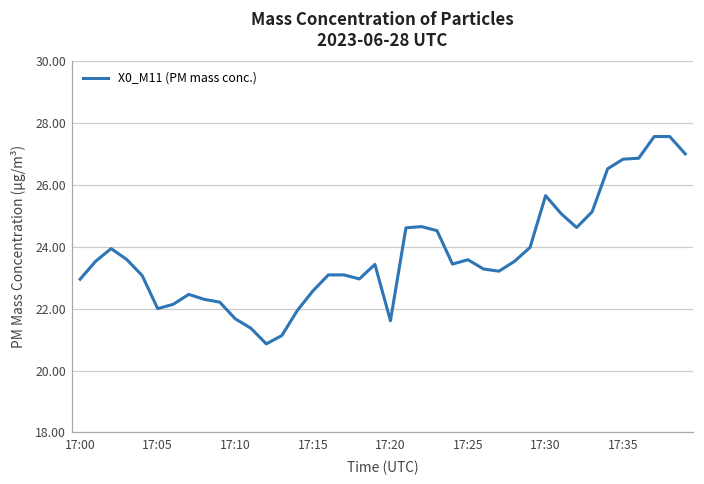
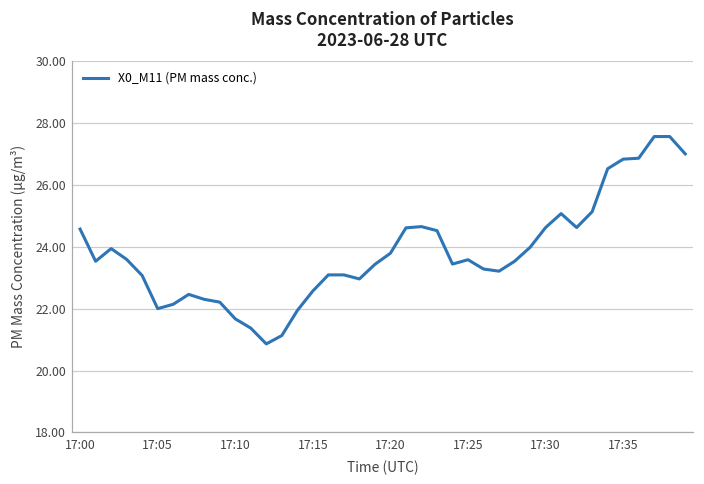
  {
-   "17:00": 23.0,
+   "17:00": 24.6,
    "17:05": 22.0,
    "17:10": 21.7,
    "17:15": 22.6,
-   "17:20": 21.6,
+   "17:20": 23.8,
    "17:25": 23.6,
-   "17:30": 25.7,
+   "17:30": 24.6,
    "17:35": 26.8
  }
